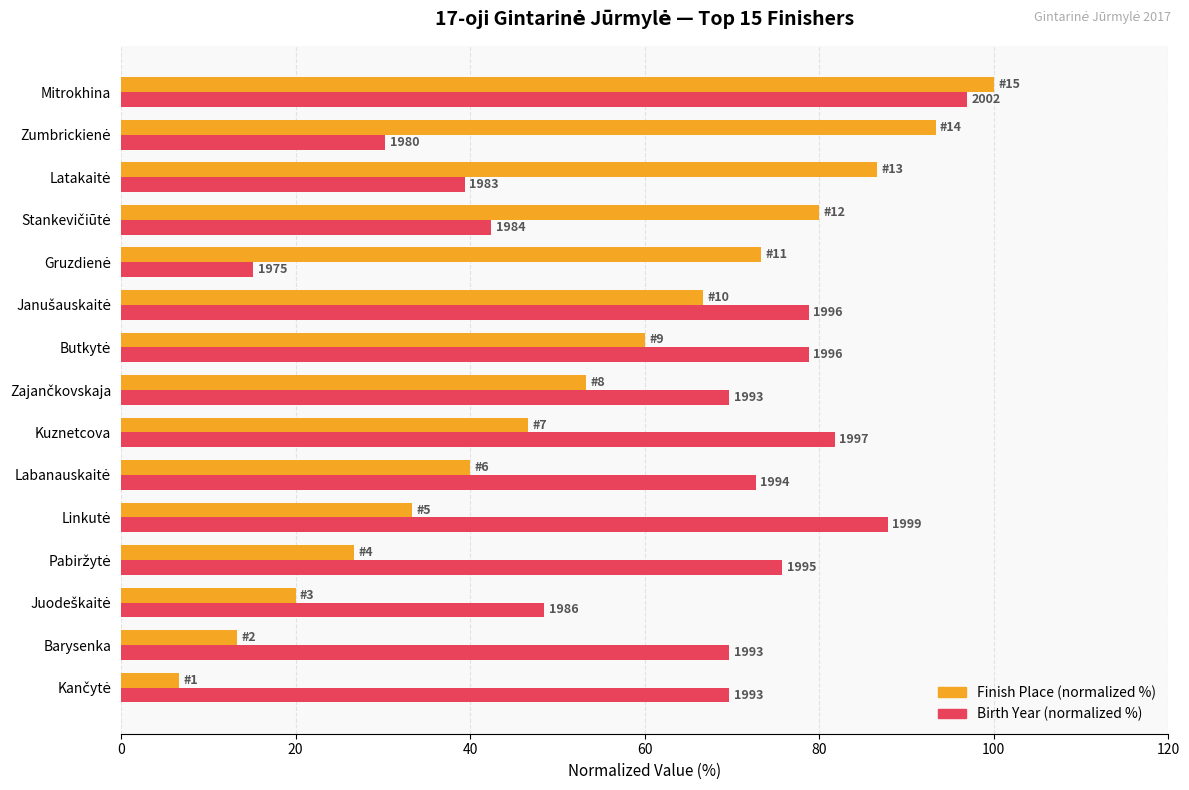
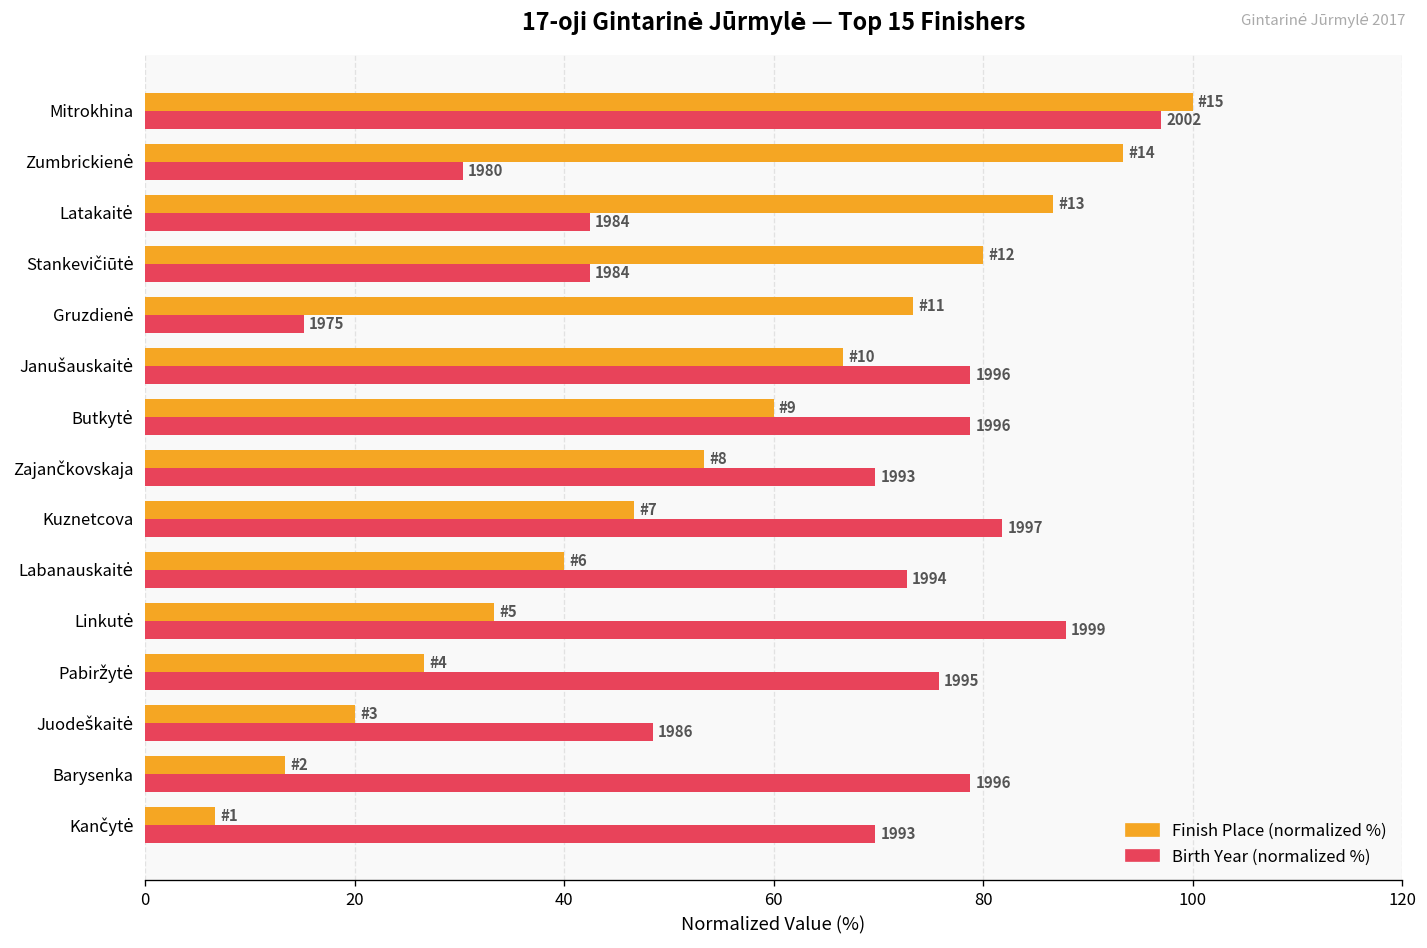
  {
    "Birth Year (normalized %)": {
-     "Latakaitė": 1983,
-     "Barysenka": 1993
+     "Latakaitė": 1984,
+     "Barysenka": 1996
    }
  }
